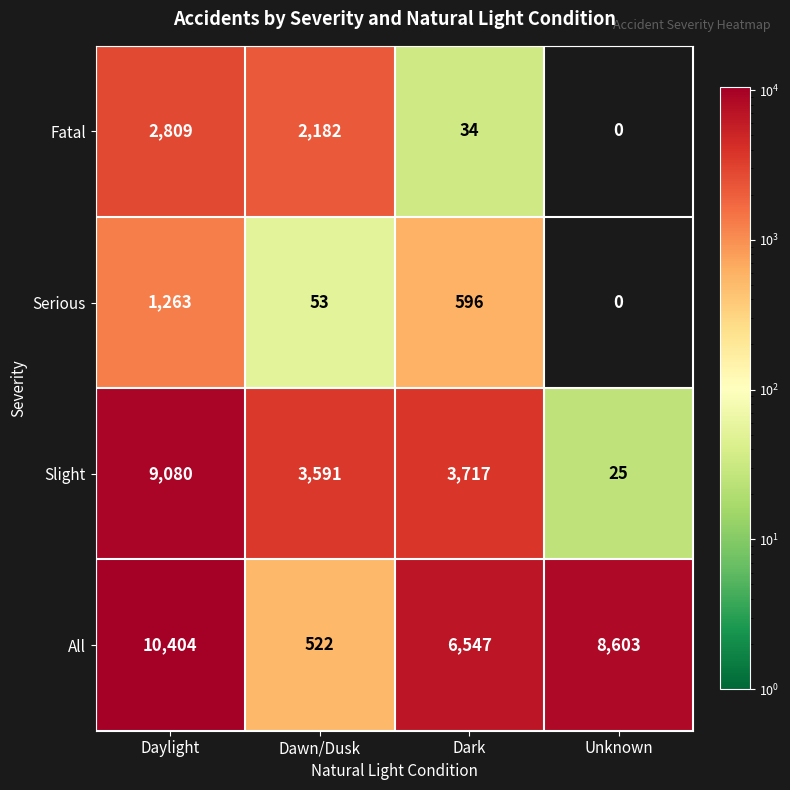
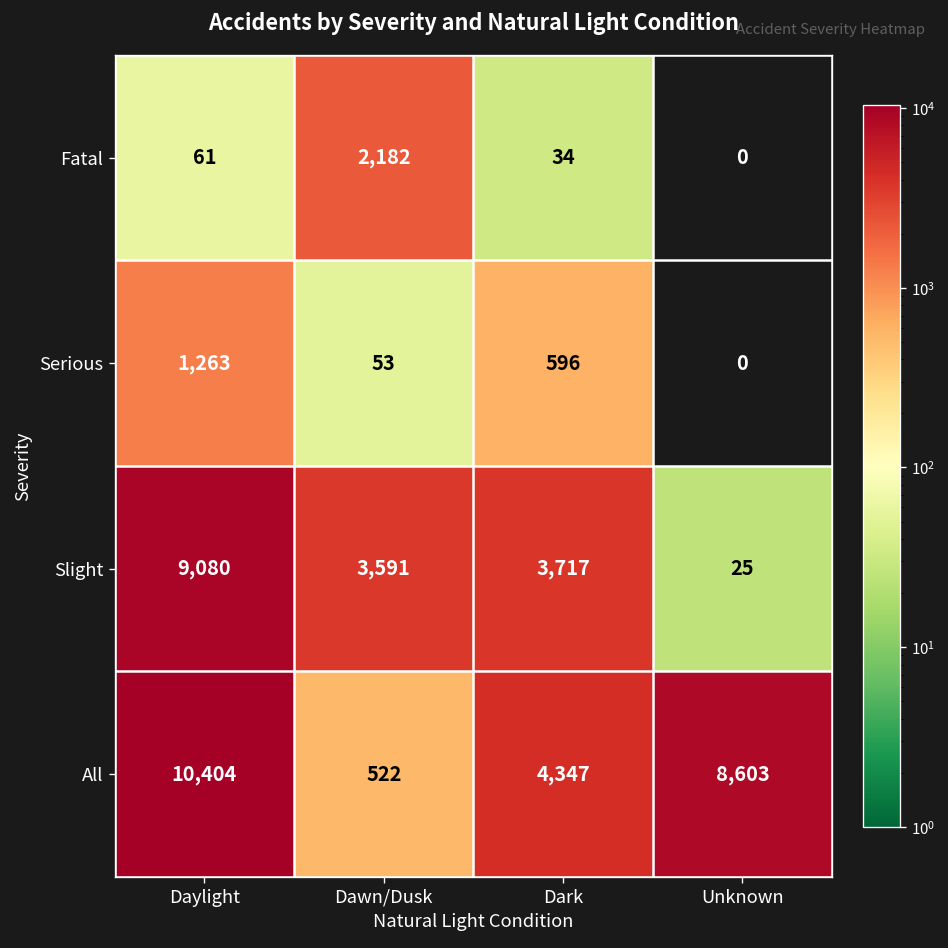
  {
    "Fatal": {
-     "Daylight": "2,809",
+     "Daylight": "61",
      "Dawn/Dusk": "2,182",
      "Dark": "34",
      "Unknown": "0"
    },
    "Serious": {
      "Daylight": "1,263",
      "Dawn/Dusk": "53",
      "Dark": "596",
      "Unknown": "0"
    },
    "Slight": {
      "Daylight": "9,080",
      "Dawn/Dusk": "3,591",
      "Dark": "3,717",
      "Unknown": "25"
    },
    "All": {
      "Daylight": "10,404",
      "Dawn/Dusk": "522",
-     "Dark": "6,547",
+     "Dark": "4,347",
      "Unknown": "8,603"
    }
  }
